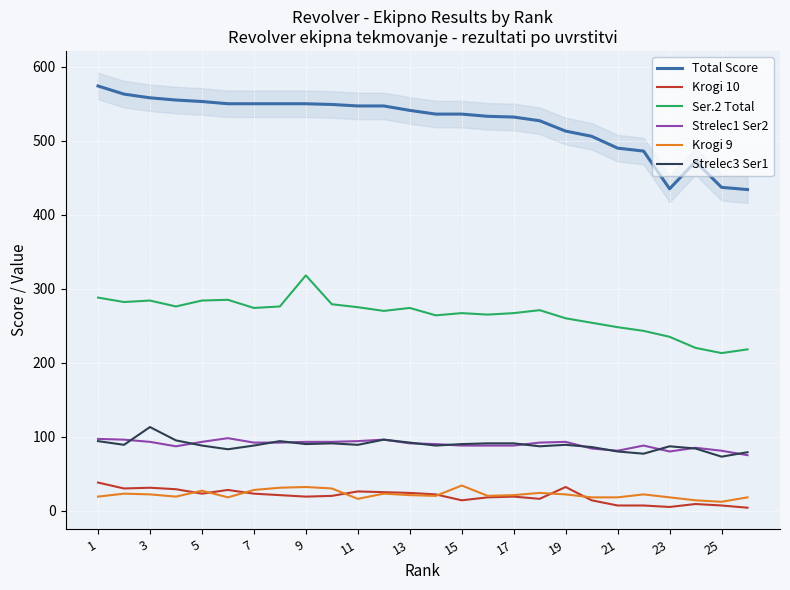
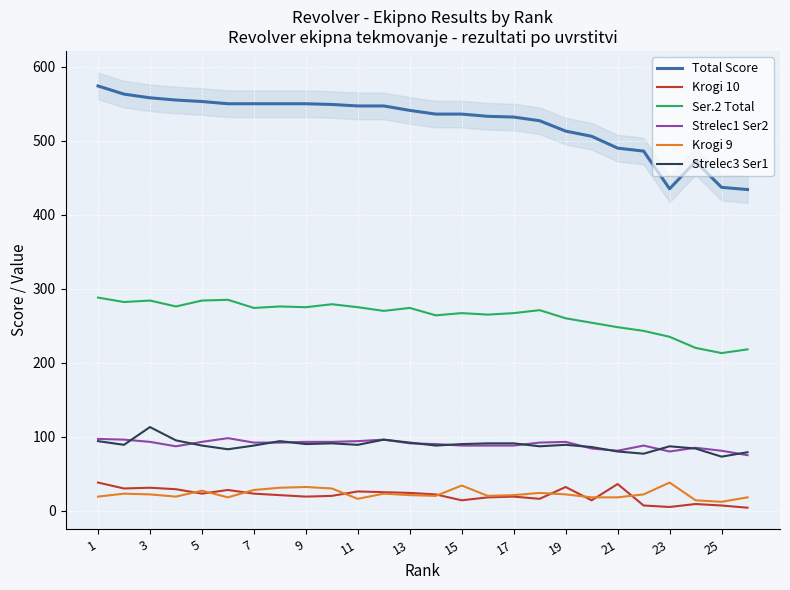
  {
    "Total Score": {
      "1": 570,
      "3": 560,
      "5": 550,
      "7": 550,
      "9": 550,
      "11": 550,
      "13": 540,
      "15": 540,
      "17": 530,
      "19": 510,
      "21": 490,
      "23": 440,
      "25": 440
    },
    "Krogi 10": {
      "1": 40,
      "3": 30,
      "5": 20,
      "7": 20,
      "9": 20,
      "11": 30,
      "15": 10,
      "19": 30,
-     "21": 10,
+     "21": 40,
      "23": 10,
      "25": 10
    },
    "Ser.2 Total": {
      "1": 290,
      "3": 280,
      "5": 280,
      "7": 270,
-     "9": 320,
+     "9": 280,
      "11": 280,
      "13": 270,
      "15": 270,
      "17": 270,
      "19": 260,
      "21": 250,
      "23": 240,
      "25": 210
    },
    "Strelec1 Ser2": {
      "3": 90,
      "5": 90,
      "7": 90,
      "11": 90,
      "19": 90,
      "23": 80,
      "25": 80
    },
    "Krogi 9": {
      "1": 20,
      "3": 20,
      "5": 30,
      "7": 30,
      "9": 30,
      "11": 20,
      "15": 30,
      "19": 20,
      "21": 20,
-     "23": 20,
+     "23": 40,
      "25": 10
    },
    "Strelec3 Ser1": {
      "3": 110,
      "5": 90,
      "7": 90,
      "11": 90,
      "19": 90,
      "23": 90,
      "25": 70
    }
  }
